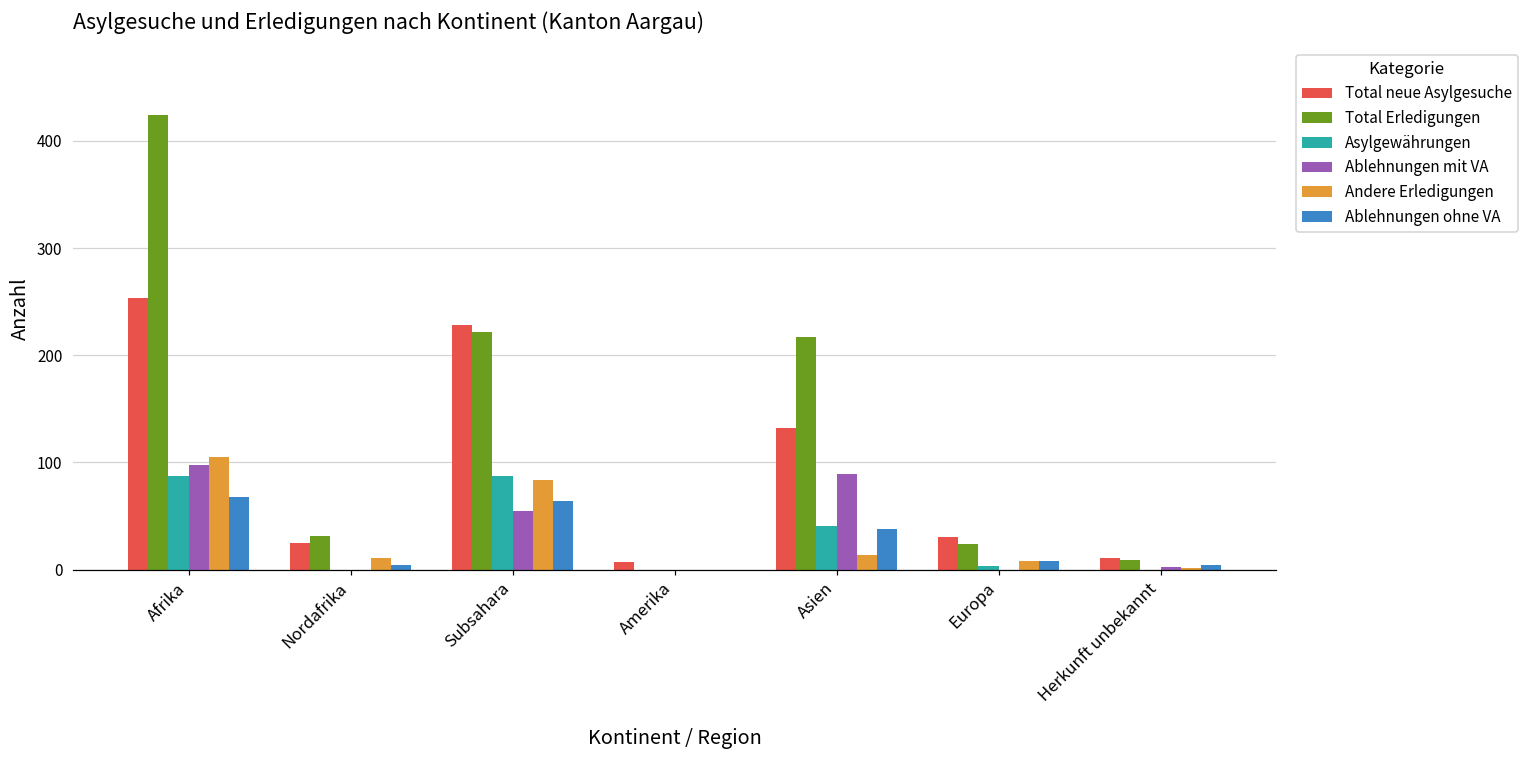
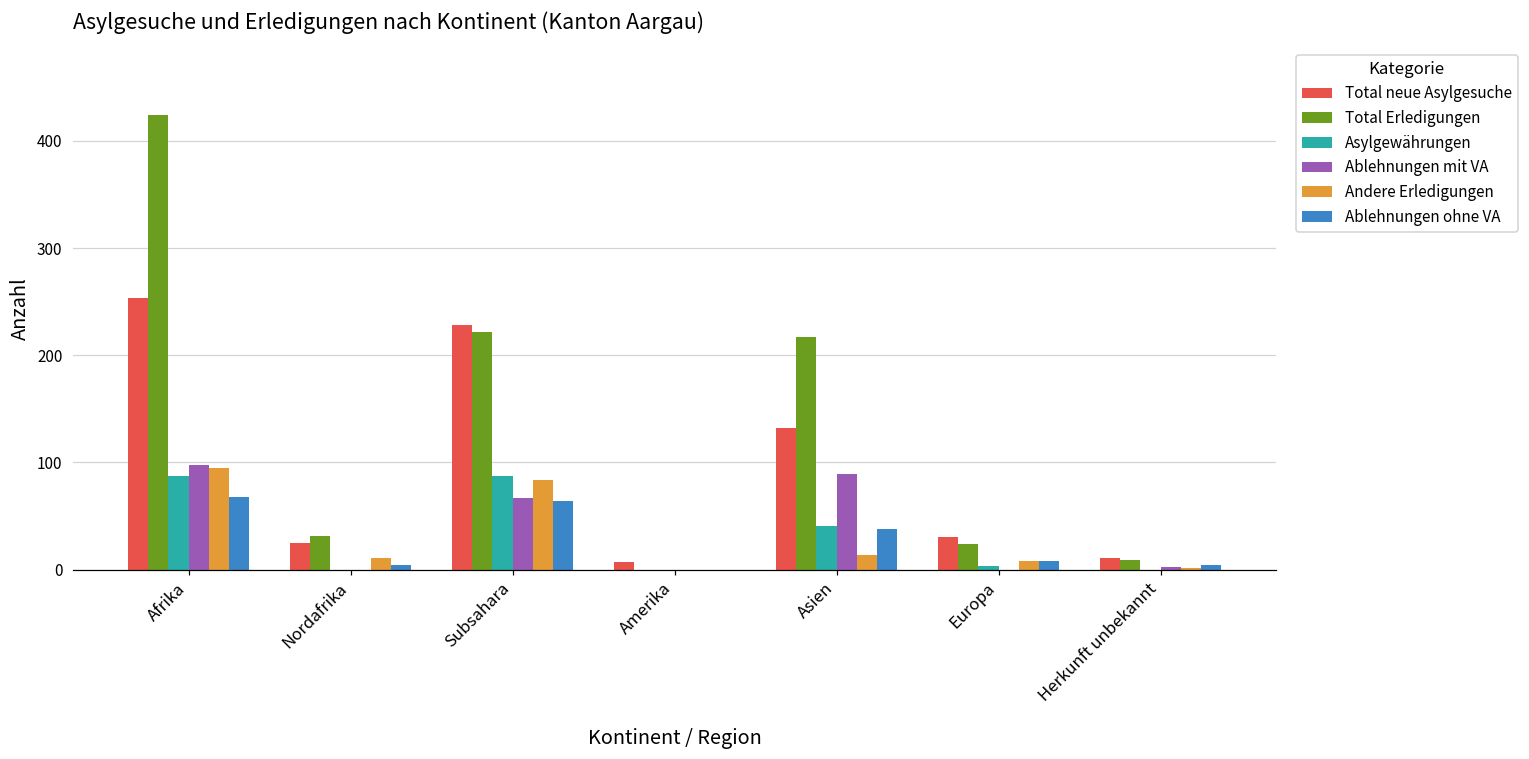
  {
    "Total neue Asylgesuche": {
      "Afrika": 250,
      "Nordafrika": 30,
      "Subsahara": 230,
      "Amerika": 10,
      "Asien": 130,
      "Europa": 30,
      "Herkunft unbekannt": 10
    },
    "Total Erledigungen": {
      "Afrika": 420,
      "Nordafrika": 30,
      "Subsahara": 220,
      "Amerika": 0,
      "Asien": 220,
      "Europa": 20,
      "Herkunft unbekannt": 10
    },
    "Ablehnungen mit VA": {
      "Afrika": 100,
      "Nordafrika": 0,
-     "Subsahara": 60,
+     "Subsahara": 70,
      "Amerika": 0,
      "Asien": 90,
      "Europa": 0
    },
    "Andere Erledigungen": {
-     "Afrika": 110,
+     "Afrika": 100,
      "Nordafrika": 10,
      "Subsahara": 80,
      "Amerika": 0,
      "Asien": 10,
      "Europa": 10
    }
  }
